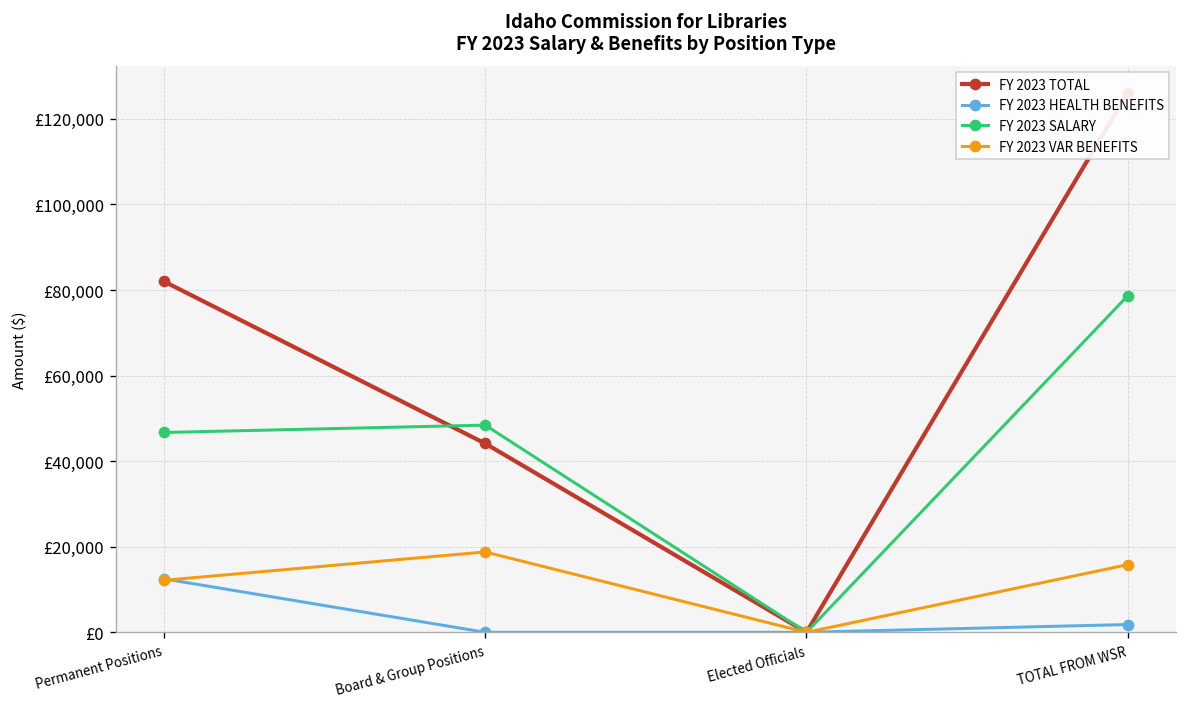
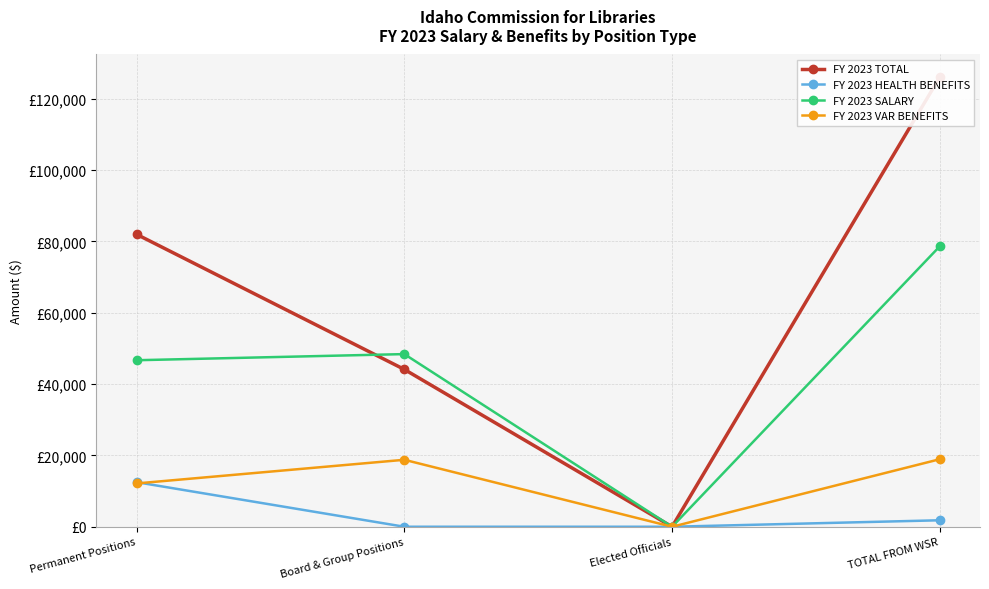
  {
    "FY 2023 TOTAL": {
      "Permanent Positions": "£82,000",
      "Board & Group Positions": "£44,000"
    },
    "FY 2023 HEALTH BENEFITS": {
      "Board & Group Positions": "£0",
      "TOTAL FROM WSR": "£2,000"
    },
    "FY 2023 SALARY": {
      "Permanent Positions": "£47,000",
      "Board & Group Positions": "£48,000",
      "TOTAL FROM WSR": "£79,000"
    },
    "FY 2023 VAR BENEFITS": {
      "Board & Group Positions": "£19,000",
-     "TOTAL FROM WSR": "£16,000"
+     "TOTAL FROM WSR": "£19,000"
    }
  }
